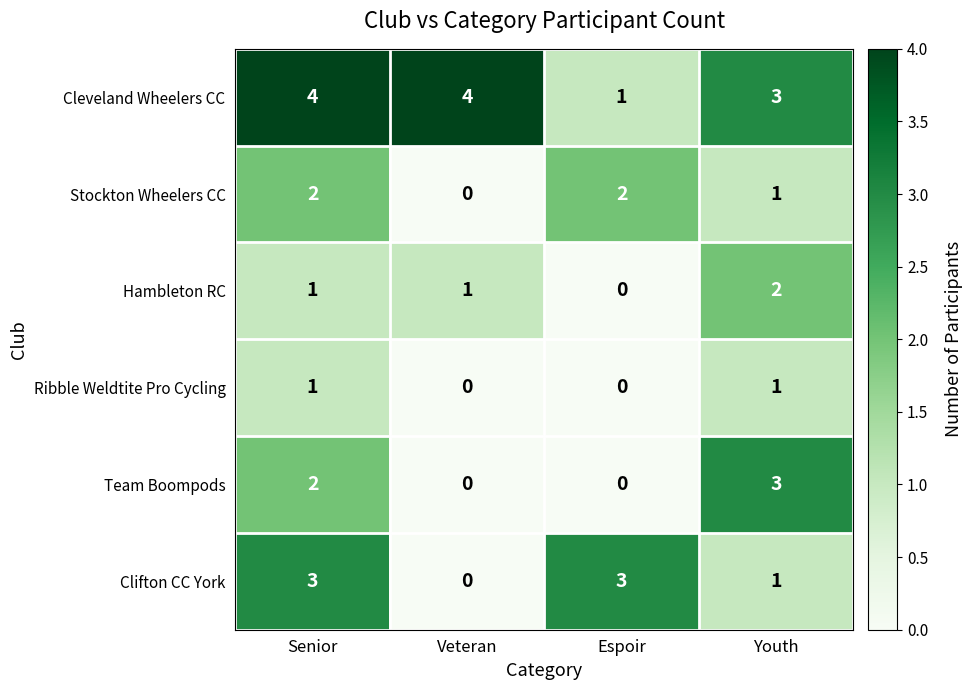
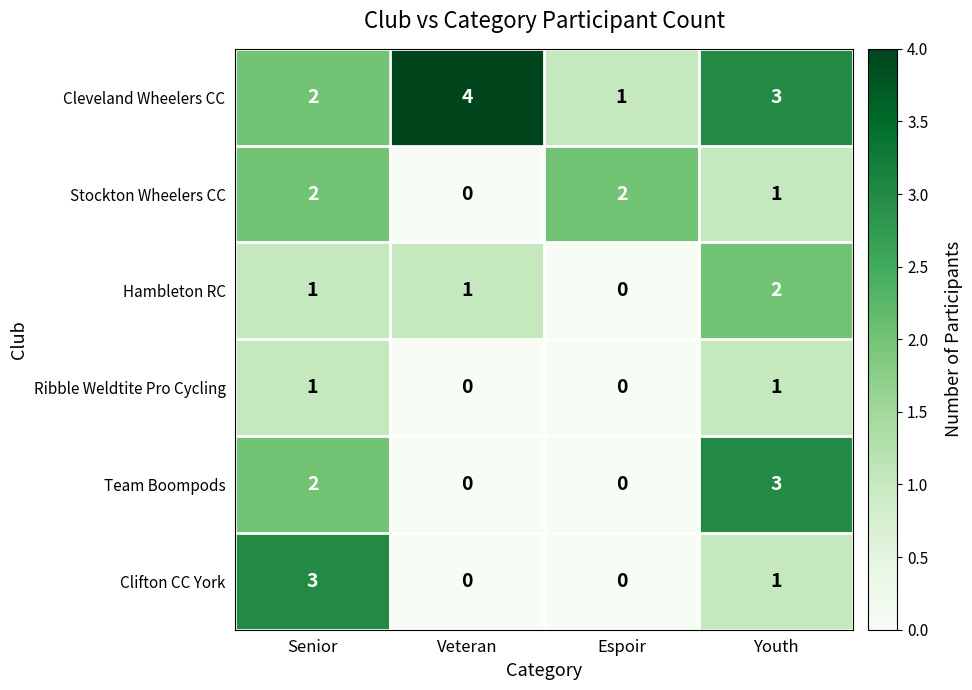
  {
    "Cleveland Wheelers CC": {
-     "Senior": 4,
+     "Senior": 2,
      "Veteran": 4,
      "Espoir": 1,
      "Youth": 3
    },
    "Stockton Wheelers CC": {
      "Senior": 2,
      "Veteran": 0,
      "Espoir": 2,
      "Youth": 1
    },
    "Hambleton RC": {
      "Senior": 1,
      "Veteran": 1,
      "Espoir": 0,
      "Youth": 2
    },
    "Ribble Weldtite Pro Cycling": {
      "Senior": 1,
      "Veteran": 0,
      "Espoir": 0,
      "Youth": 1
    },
    "Team Boompods": {
      "Senior": 2,
      "Veteran": 0,
      "Espoir": 0,
      "Youth": 3
    },
    "Clifton CC York": {
      "Senior": 3,
      "Veteran": 0,
-     "Espoir": 3,
+     "Espoir": 0,
      "Youth": 1
    }
  }
